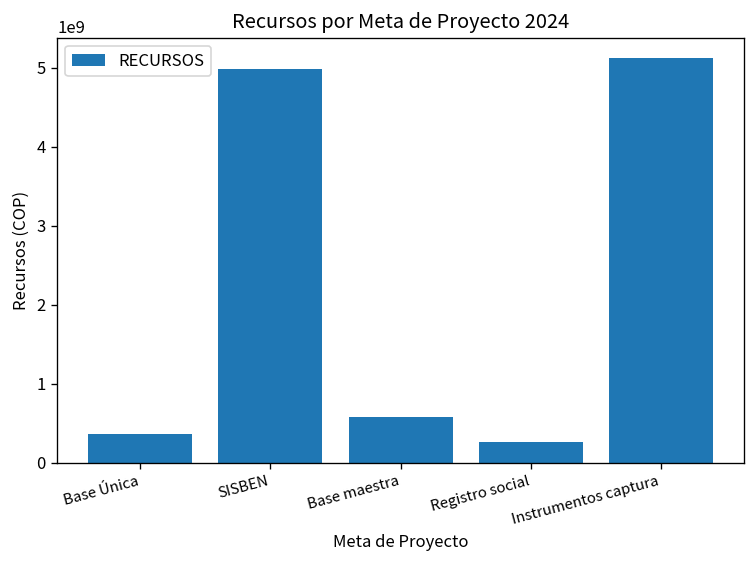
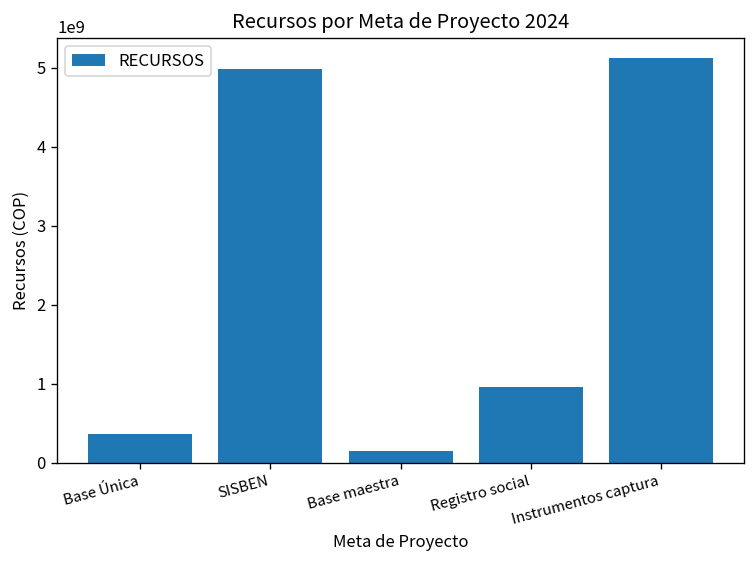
  {
    "Base Única": 400000000,
    "SISBEN": 5000000000,
-   "Base maestra": 600000000,
-   "Registro social": 300000000,
+   "Base maestra": 100000000,
+   "Registro social": 1000000000,
    "Instrumentos captura": 5100000000
  }
